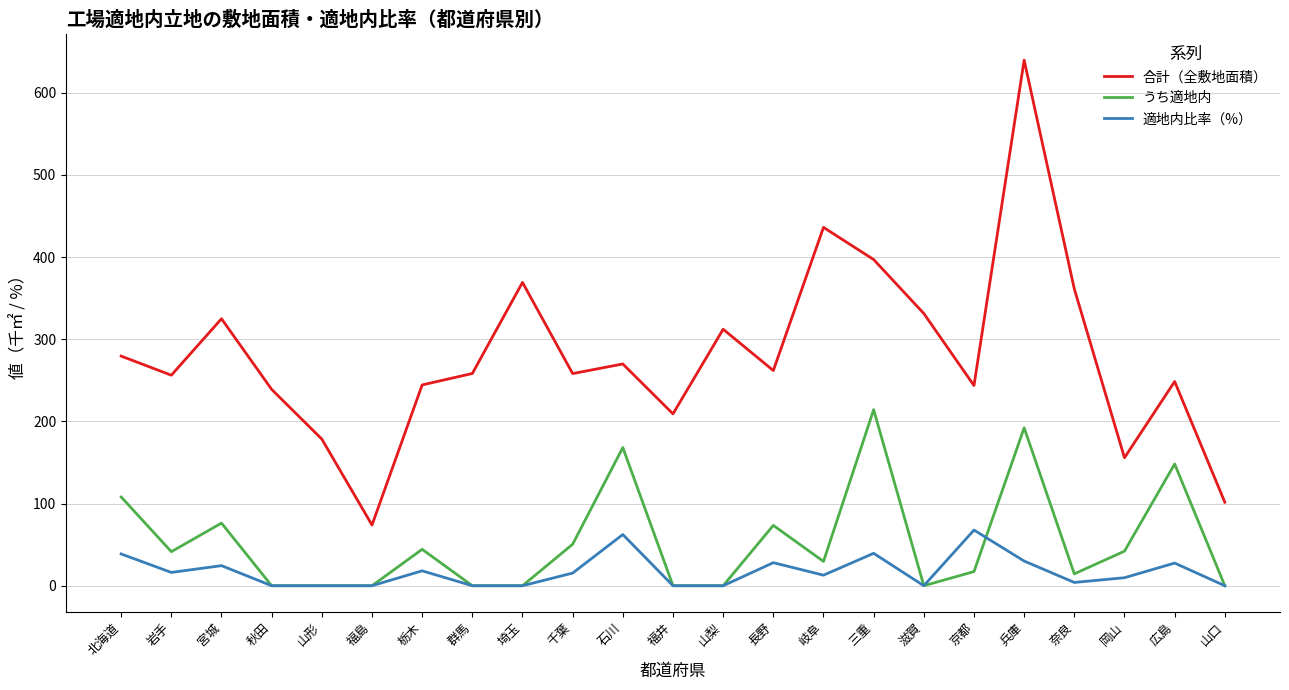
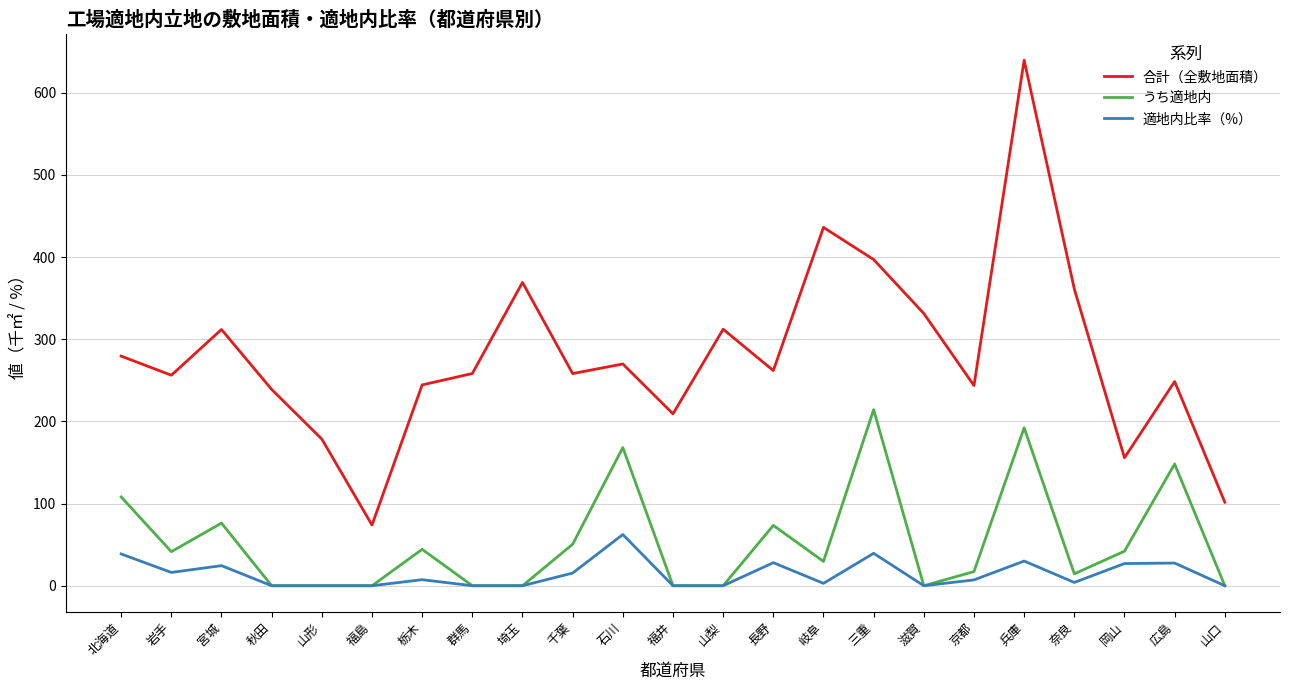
  {
    "合計（全敷地面積）": {
      "北海道": 280,
      "岩手": 260,
-     "宮城": 320,
+     "宮城": 310,
      "秋田": 240,
      "山形": 180,
      "福島": 70,
      "栃木": 240,
      "群馬": 260,
      "埼玉": 370,
      "千葉": 260,
      "石川": 270,
      "福井": 210,
      "山梨": 310,
      "長野": 260,
      "岐阜": 440,
      "三重": 400,
      "滋賀": 330,
      "京都": 240,
      "兵庫": 640,
      "奈良": 360,
      "岡山": 160,
      "広島": 250,
      "山口": 100
    },
    "うち適地内": {
      "北海道": 110,
      "岩手": 40,
      "宮城": 80,
      "栃木": 40,
      "千葉": 50,
      "石川": 170,
      "長野": 70,
      "岐阜": 30,
      "三重": 210,
      "京都": 20,
      "兵庫": 190,
      "奈良": 10,
      "岡山": 40,
      "広島": 150
    },
    "適地内比率（%）": {
      "北海道": 40,
      "岩手": 20,
      "宮城": 20,
-     "栃木": 20,
+     "栃木": 10,
      "千葉": 20,
      "石川": 60,
      "長野": 30,
-     "岐阜": 10,
+     "岐阜": 0,
      "三重": 40,
-     "京都": 70,
+     "京都": 10,
      "兵庫": 30,
      "奈良": 0,
-     "岡山": 10,
+     "岡山": 30,
      "広島": 30
    }
  }
